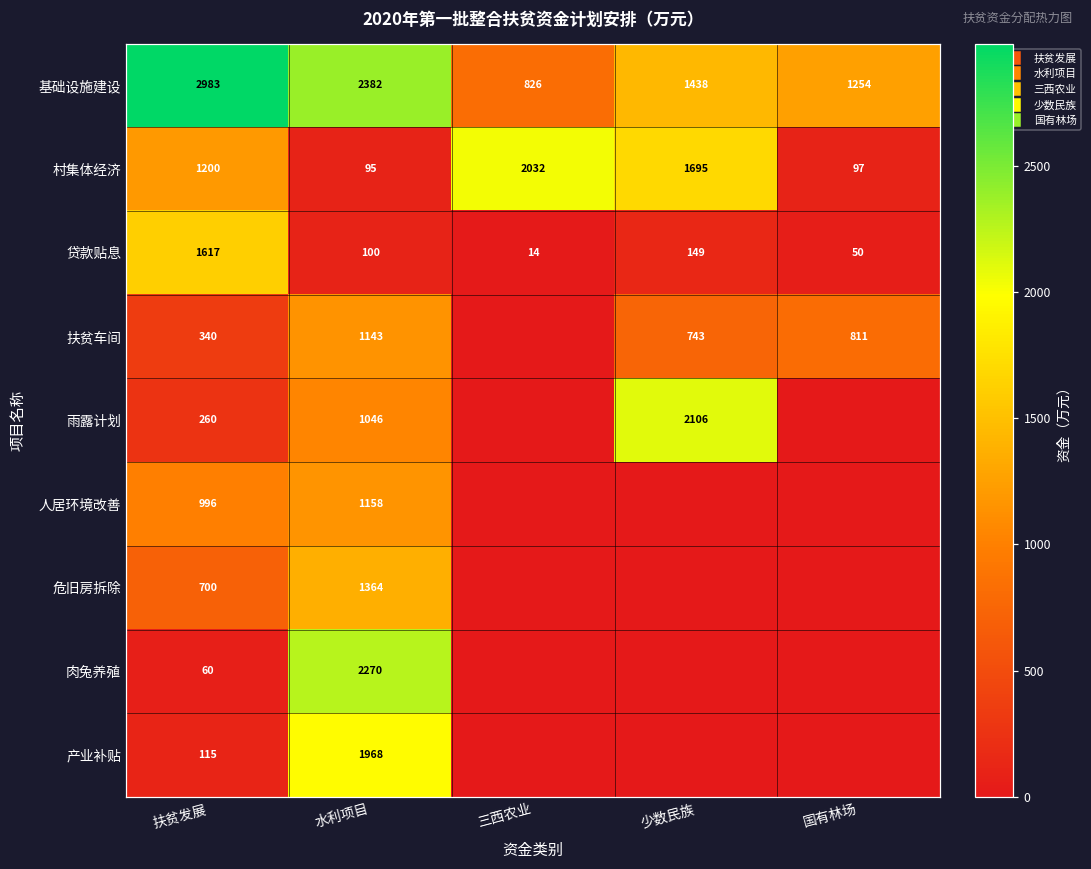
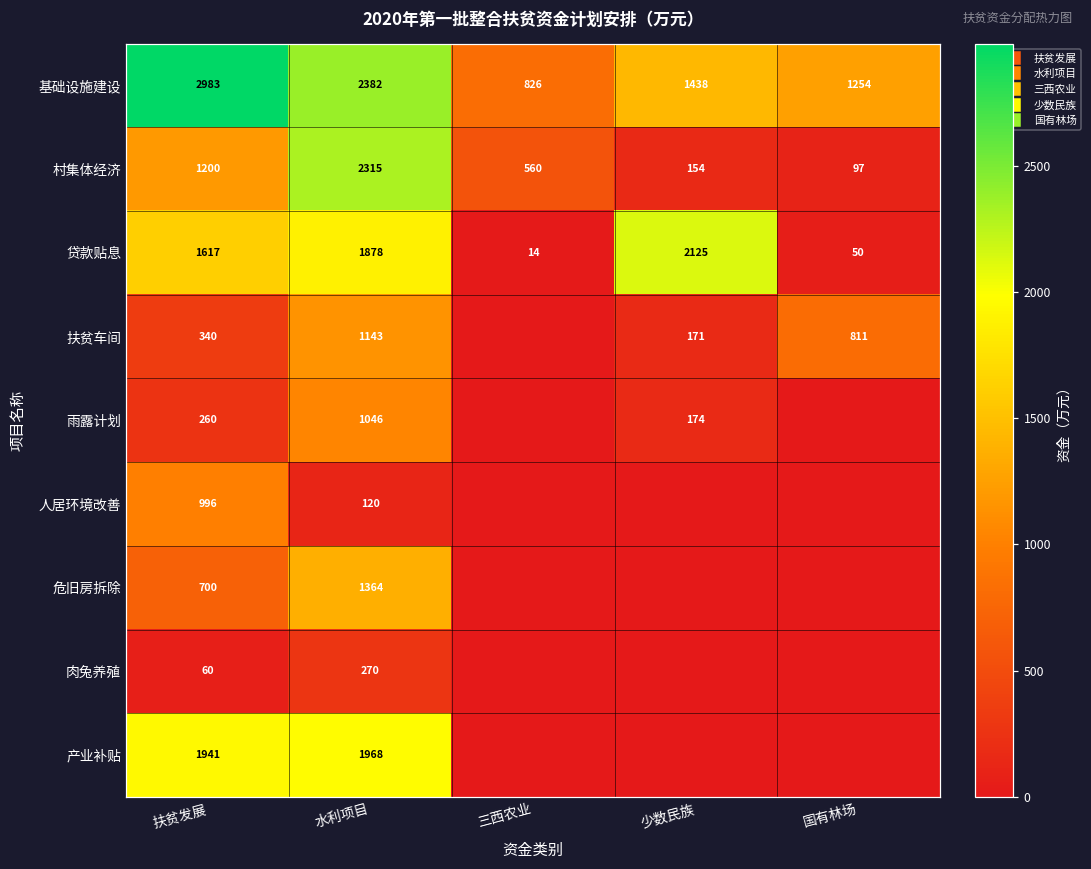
  {
    "基础设施建设": {
      "扶贫发展": 2983,
      "水利项目": 2382,
      "三西农业": 826,
      "少数民族": 1438,
      "国有林场": 1254
    },
    "村集体经济": {
      "扶贫发展": 1200,
-     "水利项目": 95,
-     "三西农业": 2032,
-     "少数民族": 1695,
+     "水利项目": 2315,
+     "三西农业": 560,
+     "少数民族": 154,
      "国有林场": 97
    },
    "贷款贴息": {
      "扶贫发展": 1617,
-     "水利项目": 100,
+     "水利项目": 1878,
      "三西农业": 14,
-     "少数民族": 149,
+     "少数民族": 2125,
      "国有林场": 50
    },
    "扶贫车间": {
      "扶贫发展": 340,
      "水利项目": 1143,
-     "少数民族": 743,
+     "少数民族": 171,
      "国有林场": 811
    },
    "雨露计划": {
      "扶贫发展": 260,
      "水利项目": 1046,
-     "少数民族": 2106
+     "少数民族": 174
    },
    "人居环境改善": {
      "扶贫发展": 996,
-     "水利项目": 1158
+     "水利项目": 120
    },
    "危旧房拆除": {
      "扶贫发展": 700,
      "水利项目": 1364
    },
    "肉兔养殖": {
      "扶贫发展": 60,
-     "水利项目": 2270
+     "水利项目": 270
    },
    "产业补贴": {
-     "扶贫发展": 115,
+     "扶贫发展": 1941,
      "水利项目": 1968
    }
  }
